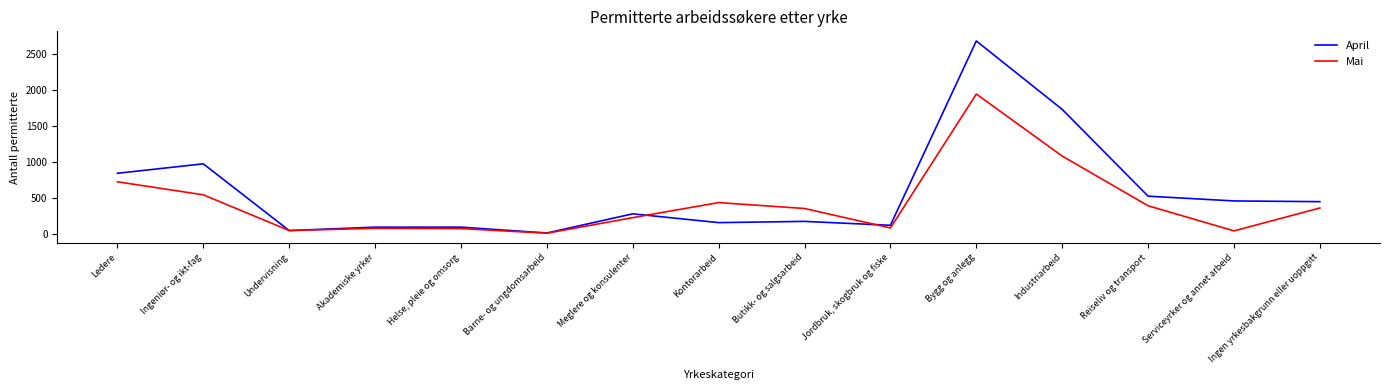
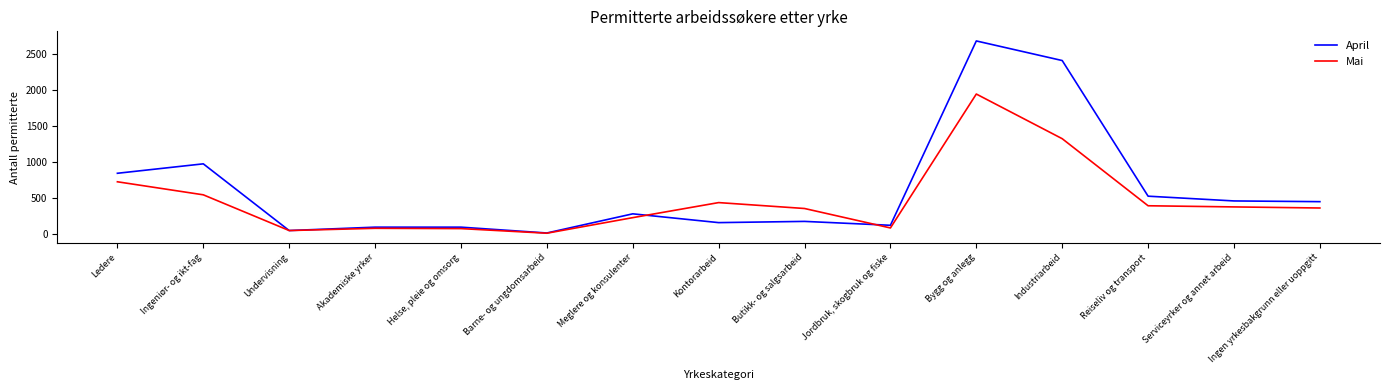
  {
    "April": {
      "Ledere": 800,
      "Ingeniør- og ikt-fag": 1000,
      "Meglere og konsulenter": 300,
      "Kontorarbeid": 200,
      "Butikk- og salgsarbeid": 200,
      "Jordbruk, skogbruk og fiske": 100,
      "Bygg og anlegg": 2700,
-     "Industriarbeid": 1700,
+     "Industriarbeid": 2400,
      "Reiseliv og transport": 500,
      "Serviceyrker og annet arbeid": 500,
      "Ingen yrkesbakgrunn eller uoppgitt": 500
    },
    "Mai": {
      "Ledere": 700,
      "Ingeniør- og ikt-fag": 500,
      "Meglere og konsulenter": 200,
      "Kontorarbeid": 400,
      "Butikk- og salgsarbeid": 400,
      "Jordbruk, skogbruk og fiske": 100,
      "Bygg og anlegg": 1900,
-     "Industriarbeid": 1100,
+     "Industriarbeid": 1300,
      "Reiseliv og transport": 400,
-     "Serviceyrker og annet arbeid": 0,
+     "Serviceyrker og annet arbeid": 400,
      "Ingen yrkesbakgrunn eller uoppgitt": 400
    }
  }
